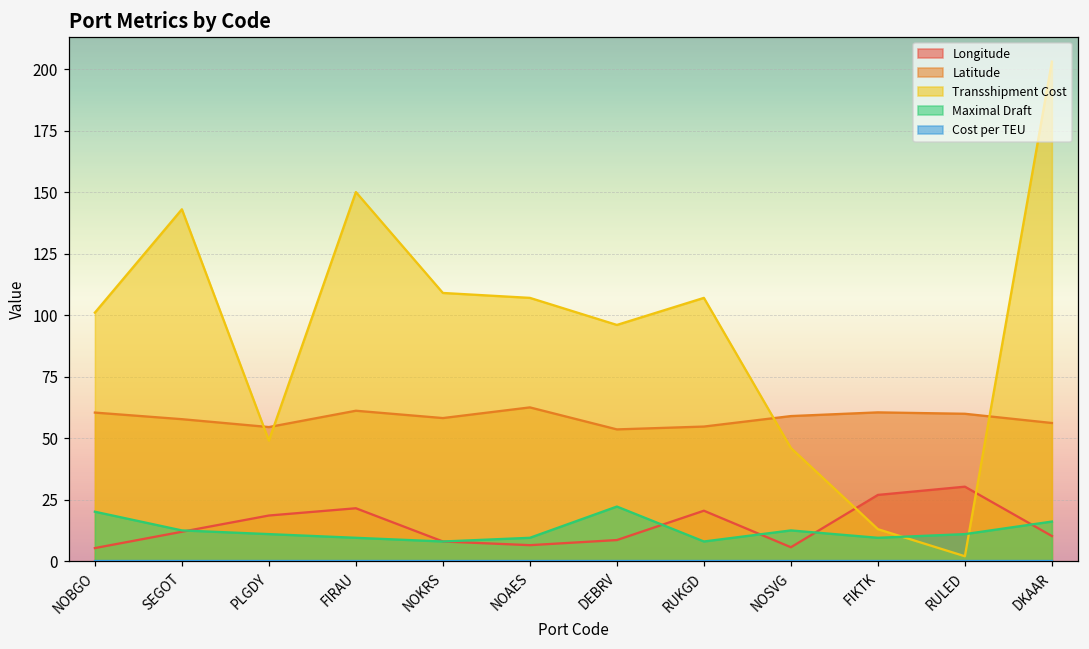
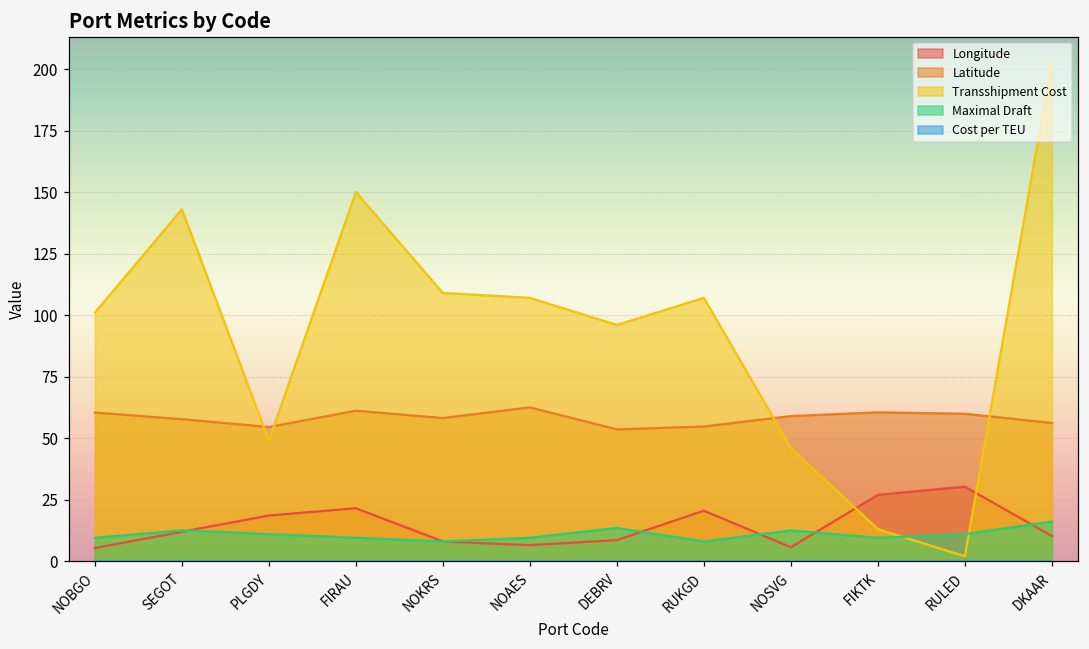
  {
    "Transshipment Cost": {
      "NOBGO": 101,
      "SEGOT": 143,
      "PLGDY": 49,
      "FIRAU": 150,
      "NOKRS": 109,
      "NOAES": 107,
      "DEBRV": 96,
      "RUKGD": 107,
      "NOSVG": 46,
      "FIKTK": 13,
      "RULED": 2
    },
    "Maximal Draft": {
-     "NOBGO": 20,
+     "NOBGO": 10,
      "PLGDY": 11,
      "FIRAU": 10,
      "NOAES": 10,
-     "DEBRV": 22,
+     "DEBRV": 14,
      "RUKGD": 8,
      "NOSVG": 13,
      "FIKTK": 10,
      "RULED": 11,
      "DKAAR": 16
    },
    "Cost per TEU": {
      "NOBGO": 0,
      "SEGOT": 0,
      "PLGDY": 0,
      "FIRAU": 0,
      "NOKRS": 0,
      "NOAES": 0,
      "DEBRV": 0,
      "RUKGD": 0,
      "NOSVG": 0,
      "FIKTK": 0,
      "RULED": 0,
      "DKAAR": 0
    }
  }
